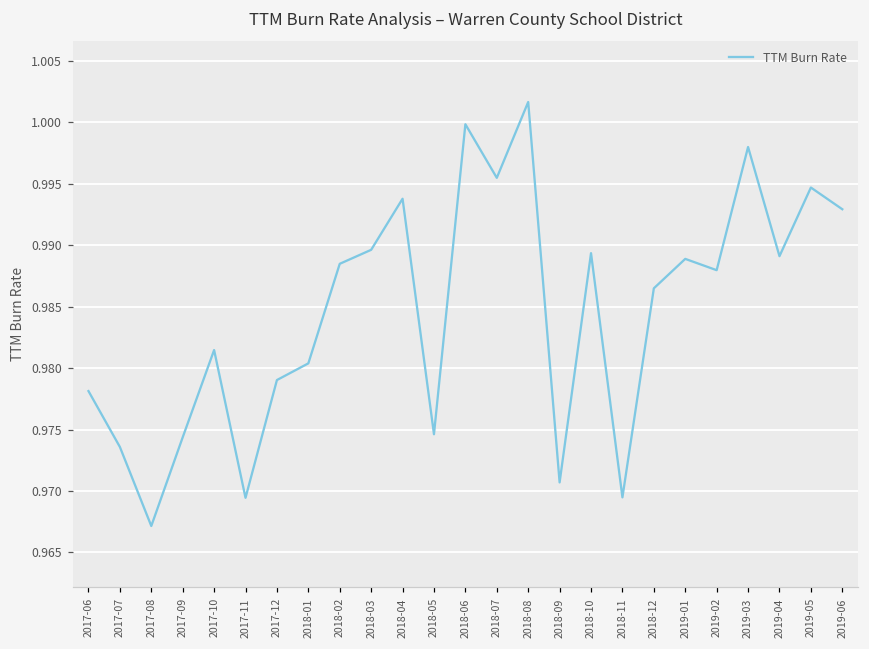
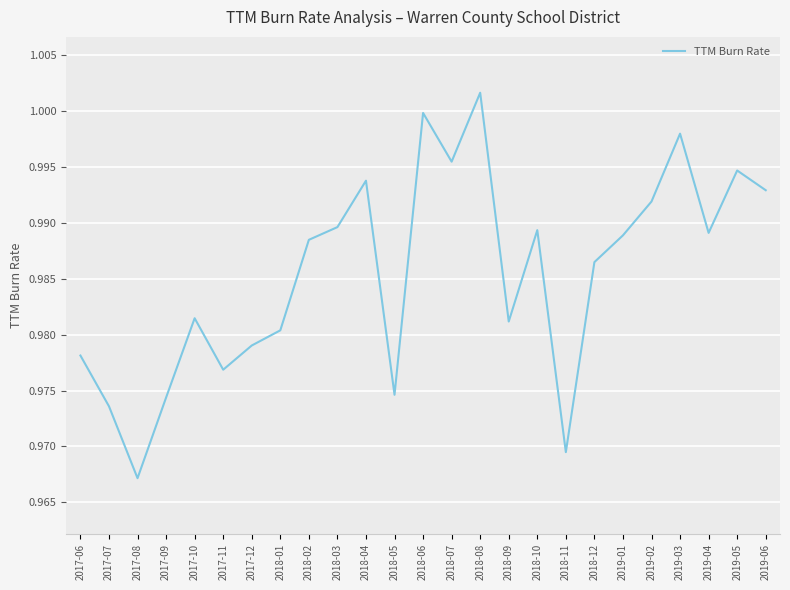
  {
    "2017-06": 0.9781,
    "2017-07": 0.9736,
    "2017-08": 0.9672,
    "2017-09": 0.9744,
    "2017-10": 0.9815,
-   "2017-11": 0.9694,
+   "2017-11": 0.9769,
    "2017-12": 0.9790,
    "2018-01": 0.9804,
    "2018-02": 0.9885,
    "2018-03": 0.9896,
    "2018-04": 0.9938,
    "2018-05": 0.9746,
    "2018-06": 0.9999,
    "2018-07": 0.9955,
    "2018-08": 1.0017,
-   "2018-09": 0.9707,
+   "2018-09": 0.9812,
    "2018-10": 0.9894,
    "2018-11": 0.9695,
    "2018-12": 0.9865,
    "2019-01": 0.9889,
-   "2019-02": 0.9880,
+   "2019-02": 0.9919,
    "2019-03": 0.9980,
    "2019-04": 0.9891,
    "2019-05": 0.9947,
    "2019-06": 0.9929
  }
